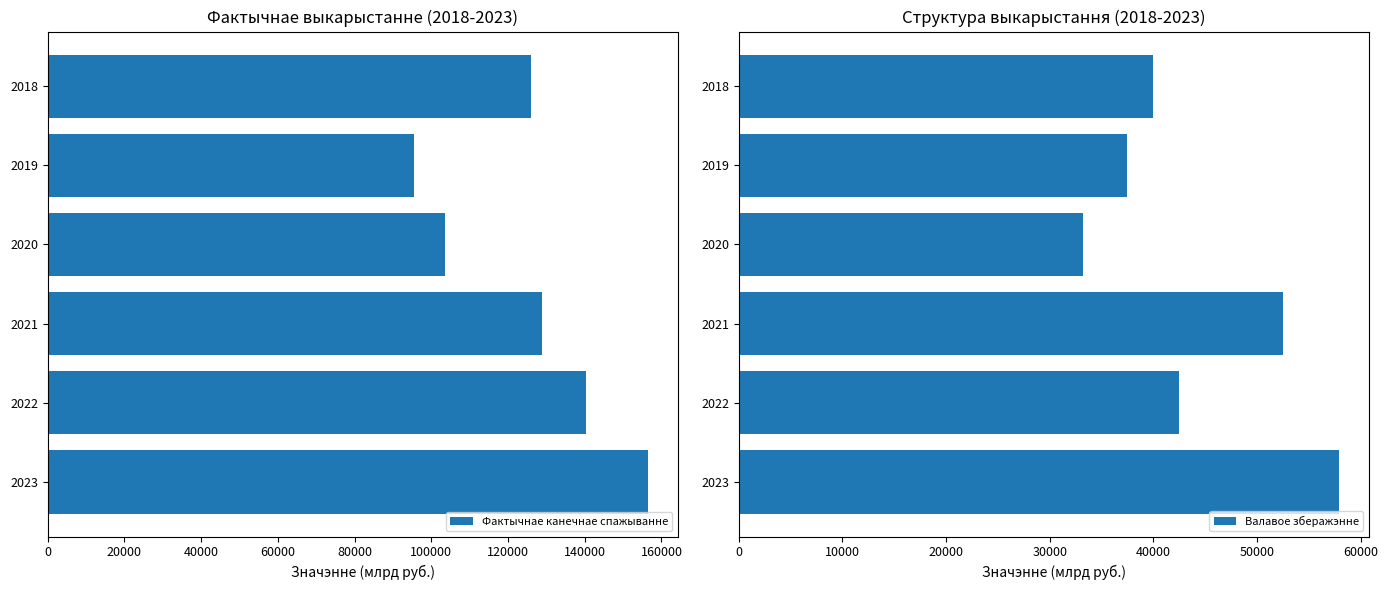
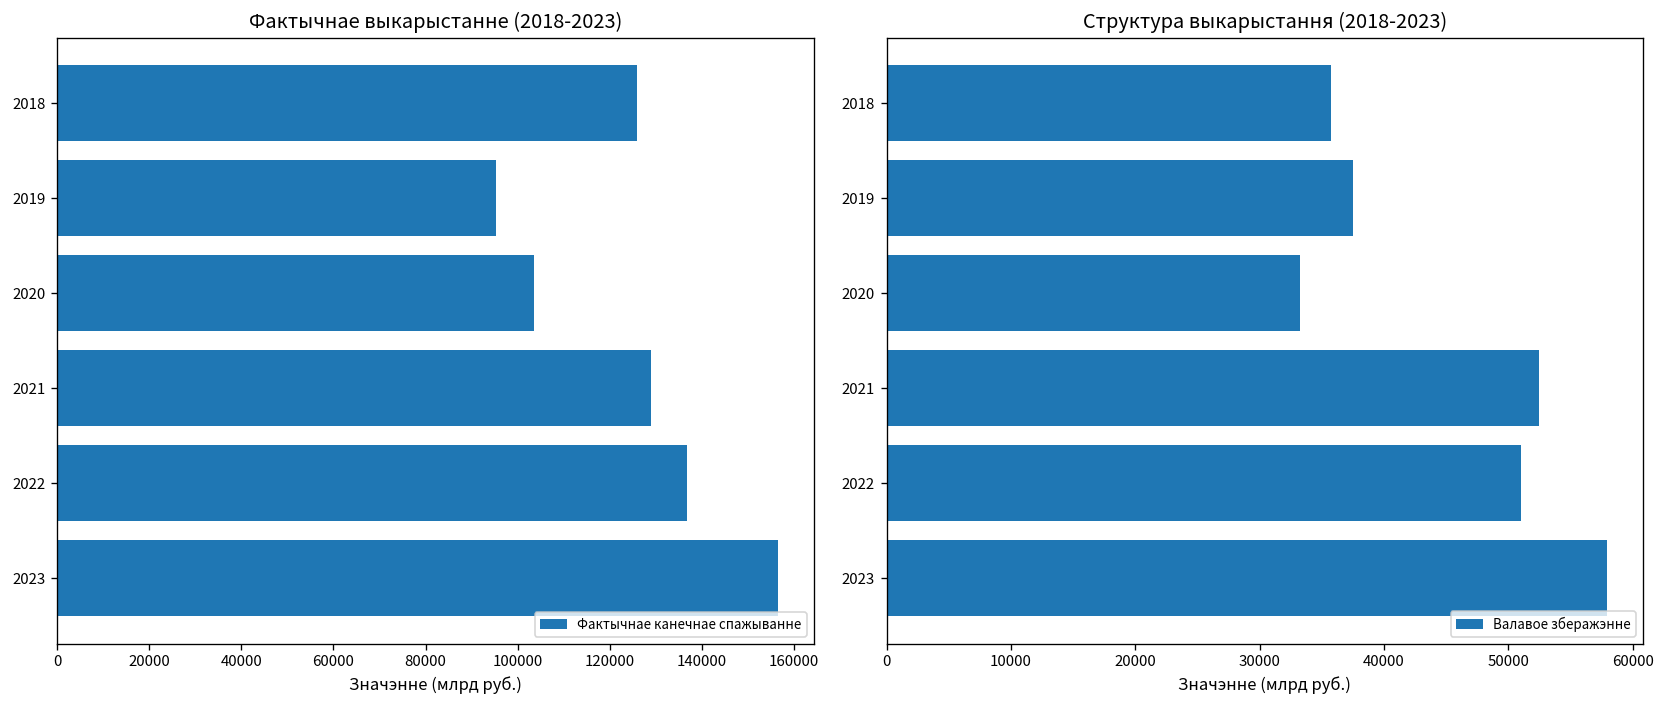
  {
    "Фактычнае выкарыстанне (2018-2023)": {
      "2018": 126000,
      "2019": 95000,
      "2020": 104000,
      "2021": 129000,
-     "2022": 140000,
+     "2022": 137000,
      "2023": 156000
    },
    "Структура выкарыстання (2018-2023)": {
-     "2018": 39900,
+     "2018": 35700,
      "2019": 37500,
      "2020": 33200,
      "2021": 52500,
-     "2022": 42500,
+     "2022": 51000,
      "2023": 57900
    }
  }
